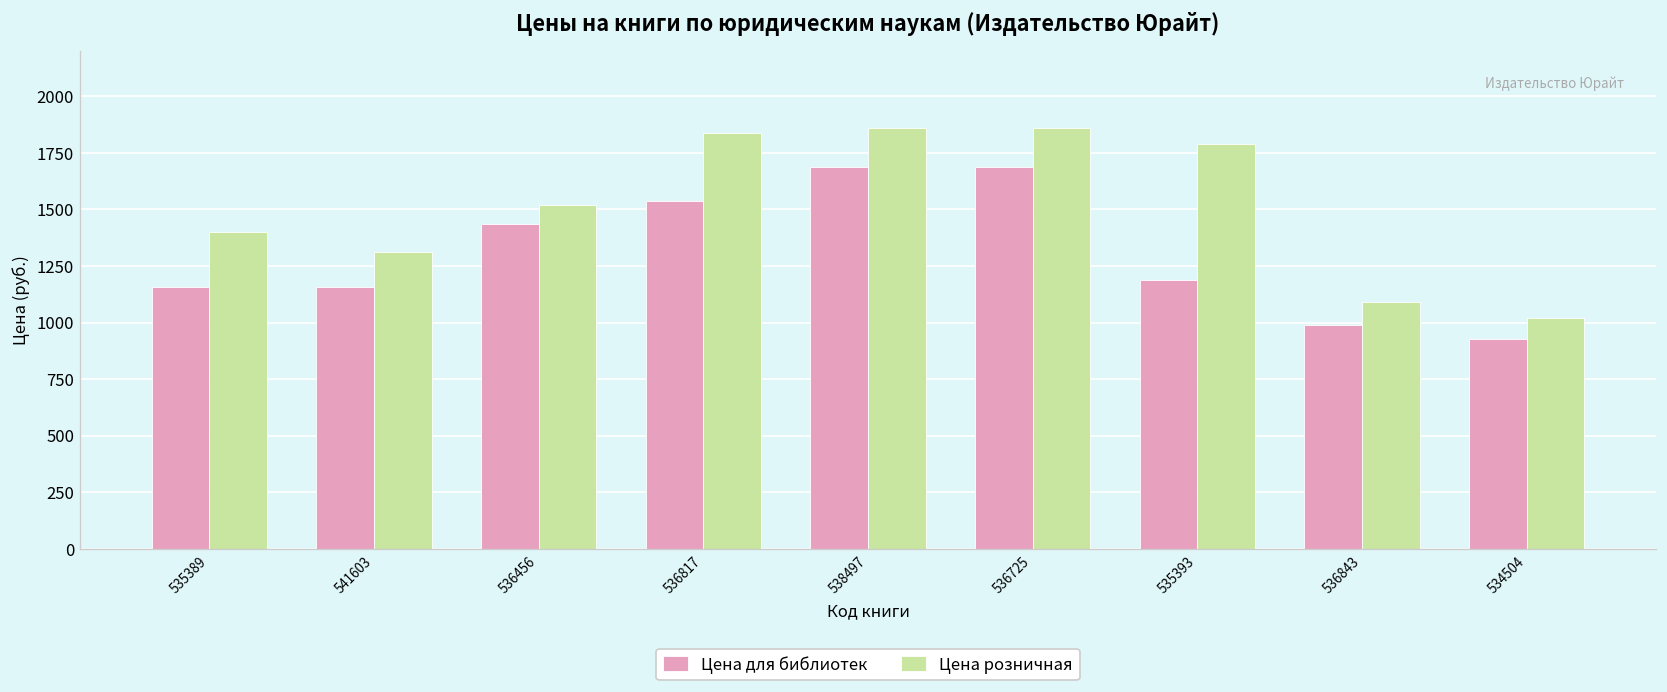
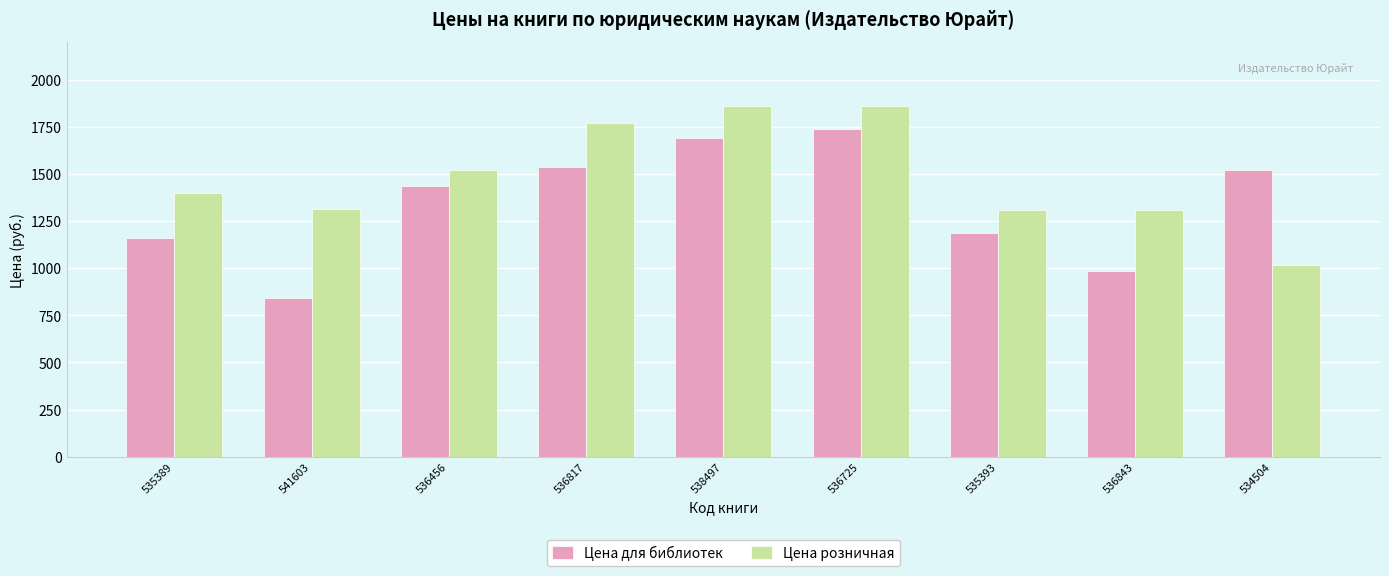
  {
    "Цена для библиотек": {
      "535389": 1160,
-     "541603": 1160,
+     "541603": 840,
      "536456": 1440,
      "536817": 1540,
      "538497": 1690,
-     "536725": 1690,
+     "536725": 1740,
      "535393": 1190,
      "536843": 990,
-     "534504": 930
+     "534504": 1520
    },
    "Цена розничная": {
      "535389": 1400,
      "541603": 1310,
      "536456": 1520,
-     "536817": 1840,
+     "536817": 1770,
      "538497": 1860,
      "536725": 1860,
-     "535393": 1790,
-     "536843": 1090,
+     "535393": 1310,
+     "536843": 1310,
      "534504": 1020
    }
  }
